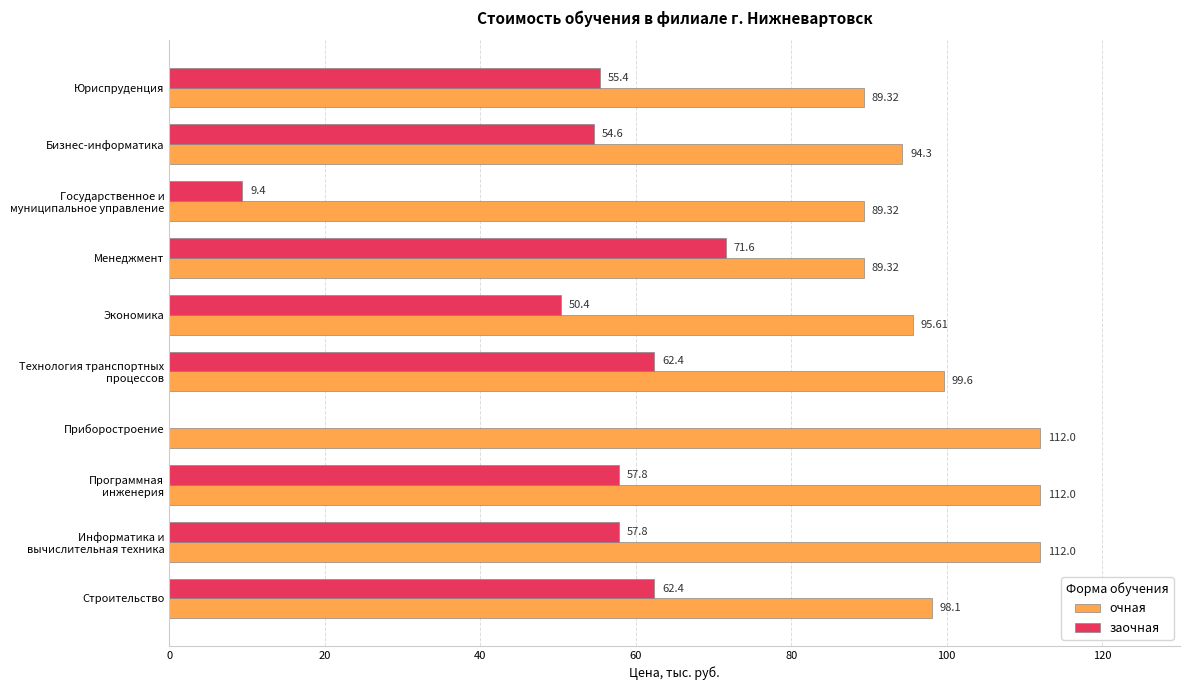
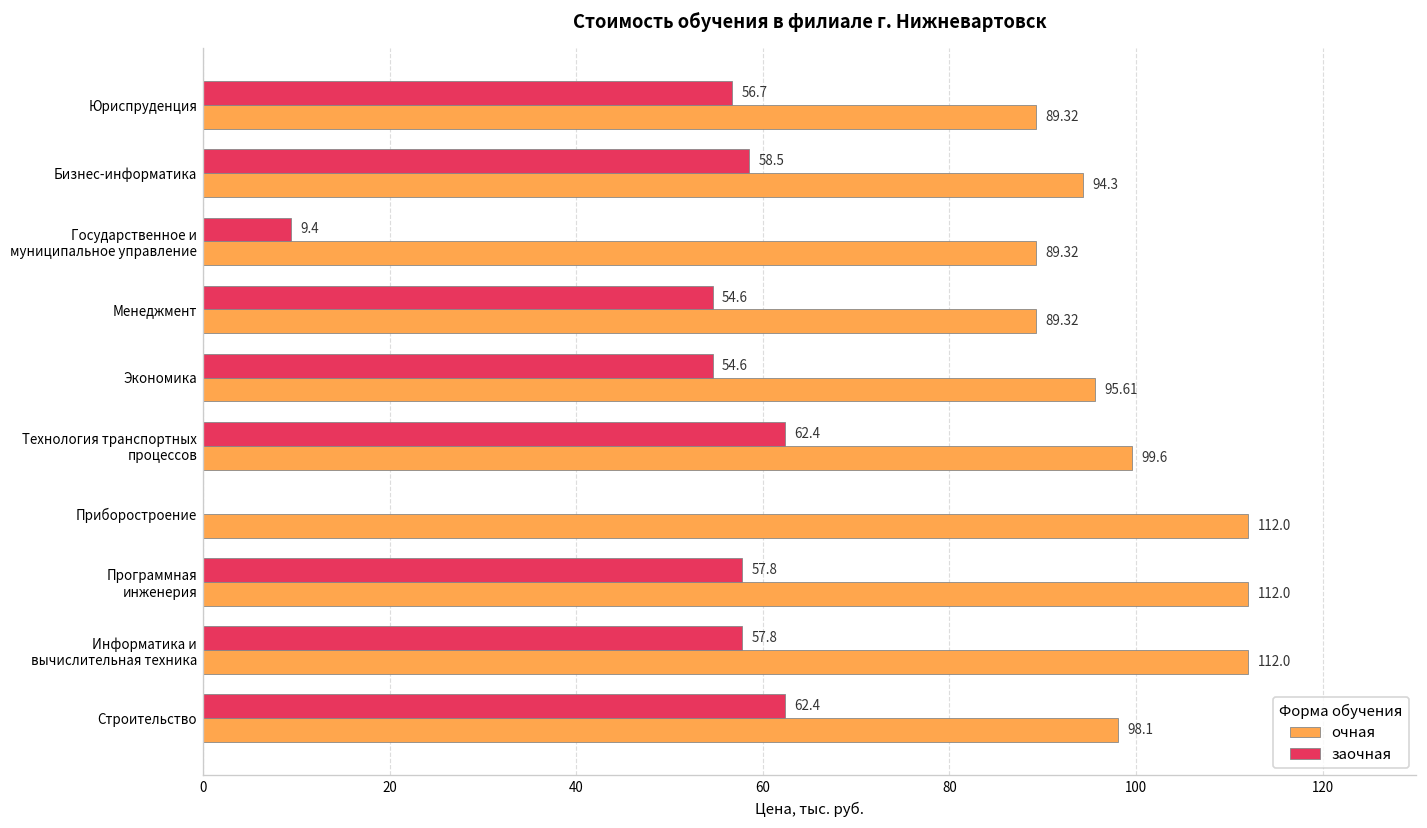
  {
    "очная": {
      "Юриспруденция": 89.32,
      "Бизнес-информатика": 94.3,
      "Государственное и муниципальное управление": 89.32,
      "Менеджмент": 89.32,
      "Экономика": 95.61,
      "Технология транспортных процессов": 99.6,
      "Приборостроение": 112.0,
      "Программная инженерия": 112.0,
      "Информатика и вычислительная техника": 112.0,
      "Строительство": 98.1
    },
    "заочная": {
-     "Юриспруденция": 55.4,
-     "Бизнес-информатика": 54.6,
+     "Юриспруденция": 56.7,
+     "Бизнес-информатика": 58.5,
      "Государственное и муниципальное управление": 9.4,
-     "Менеджмент": 71.6,
-     "Экономика": 50.4,
+     "Менеджмент": 54.6,
+     "Экономика": 54.6,
      "Технология транспортных процессов": 62.4,
      "Программная инженерия": 57.8,
      "Информатика и вычислительная техника": 57.8,
      "Строительство": 62.4
    }
  }
